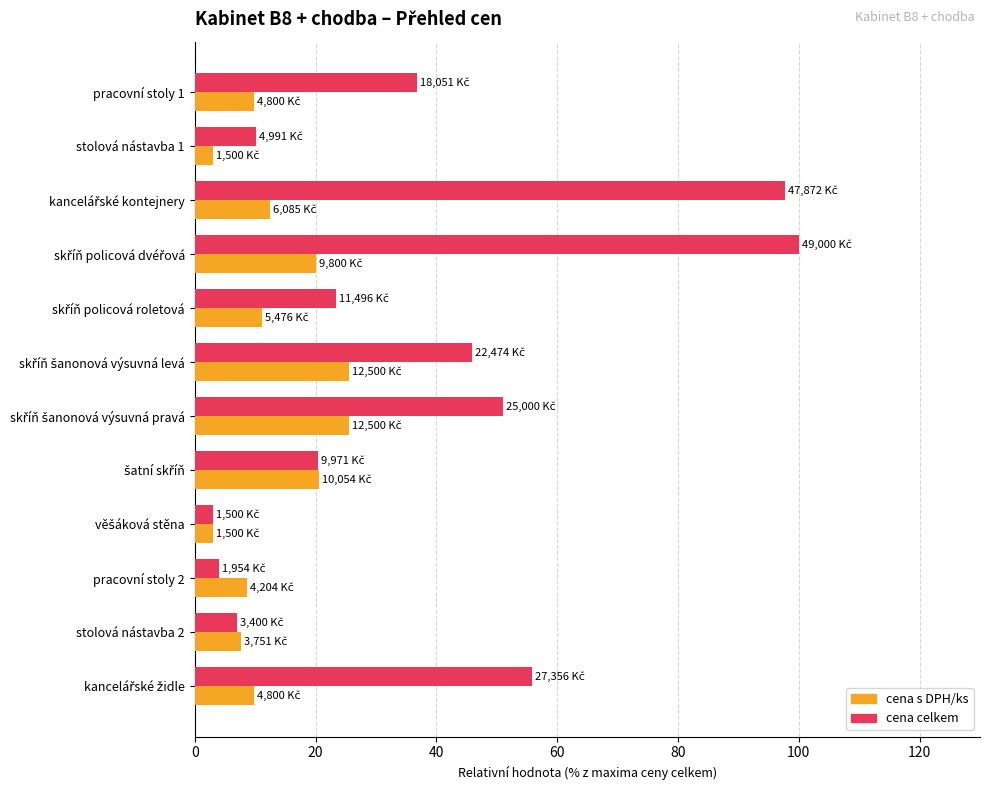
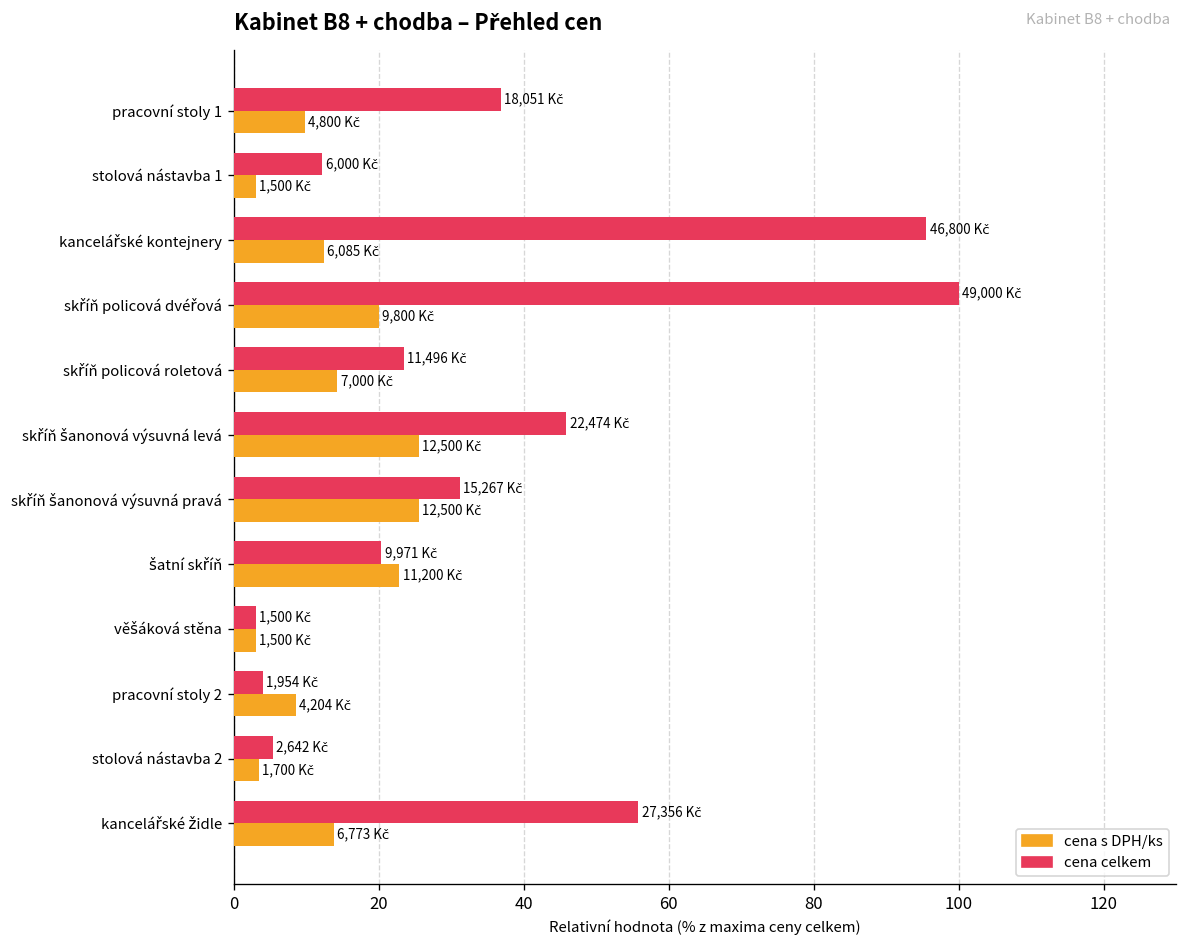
  {
    "cena s DPH/ks": {
-     "skříň policová roletová": "5,476",
-     "šatní skříň": "10,054",
-     "stolová nástavba 2": "3,751",
-     "kancelářské židle": "4,800"
+     "skříň policová roletová": "7,000",
+     "šatní skříň": "11,200",
+     "stolová nástavba 2": "1,700",
+     "kancelářské židle": "6,773"
    },
    "cena celkem": {
-     "stolová nástavba 1": "4,991",
-     "kancelářské kontejnery": "47,872",
-     "skříň šanonová výsuvná pravá": "25,000",
-     "stolová nástavba 2": "3,400"
+     "stolová nástavba 1": "6,000",
+     "kancelářské kontejnery": "46,800",
+     "skříň šanonová výsuvná pravá": "15,267",
+     "stolová nástavba 2": "2,642"
    }
  }
